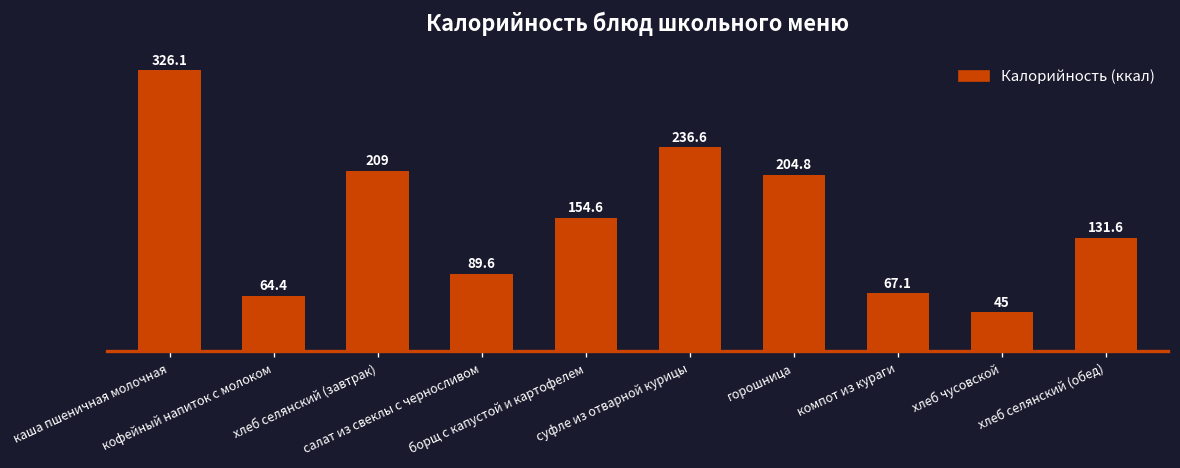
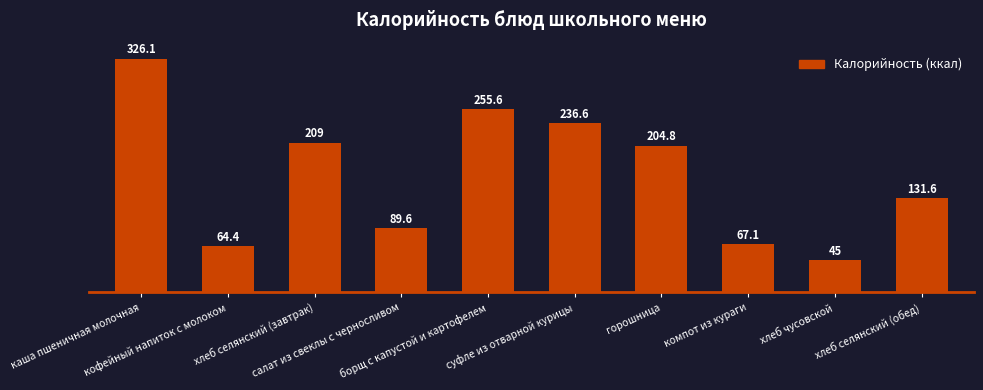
  {
    "каша пшеничная молочная": 326.1,
    "кофейный напиток с молоком": 64.4,
    "хлеб селянский (завтрак)": 209,
    "салат из свеклы с черносливом": 89.6,
-   "борщ с капустой и картофелем": 154.6,
+   "борщ с капустой и картофелем": 255.6,
    "суфле из отварной курицы": 236.6,
    "горошница": 204.8,
    "компот из кураги": 67.1,
    "хлеб чусовской": 45,
    "хлеб селянский (обед)": 131.6
  }
